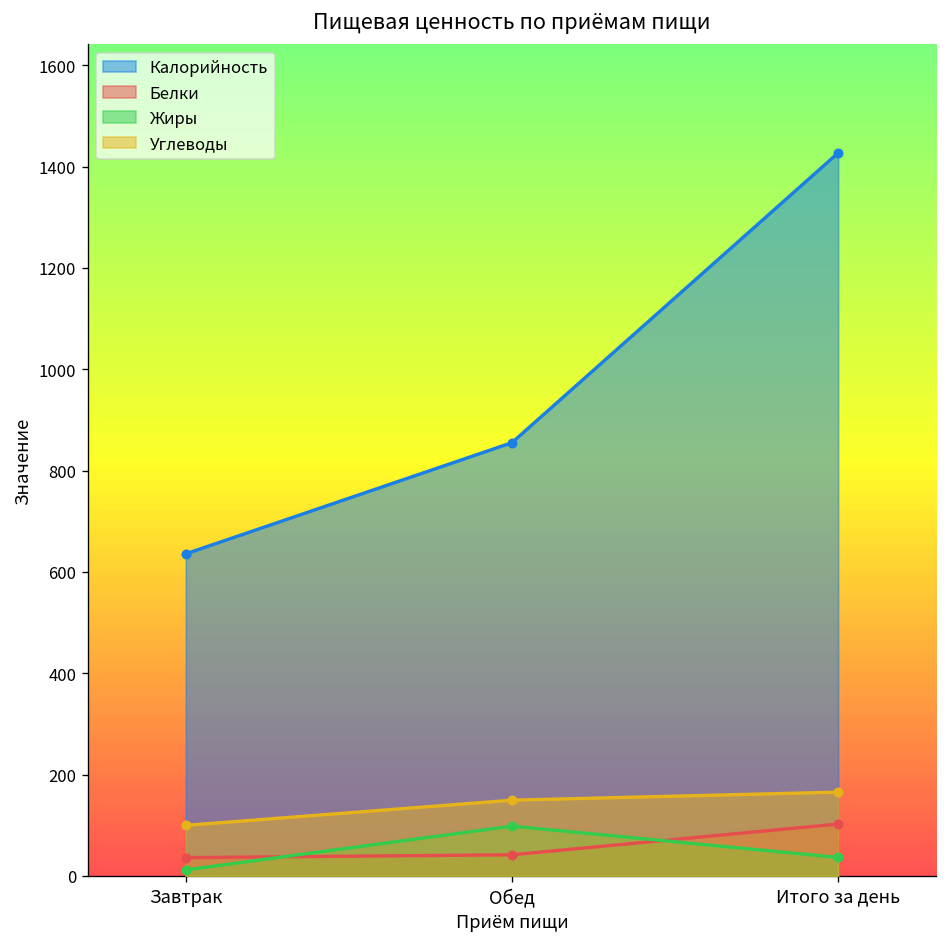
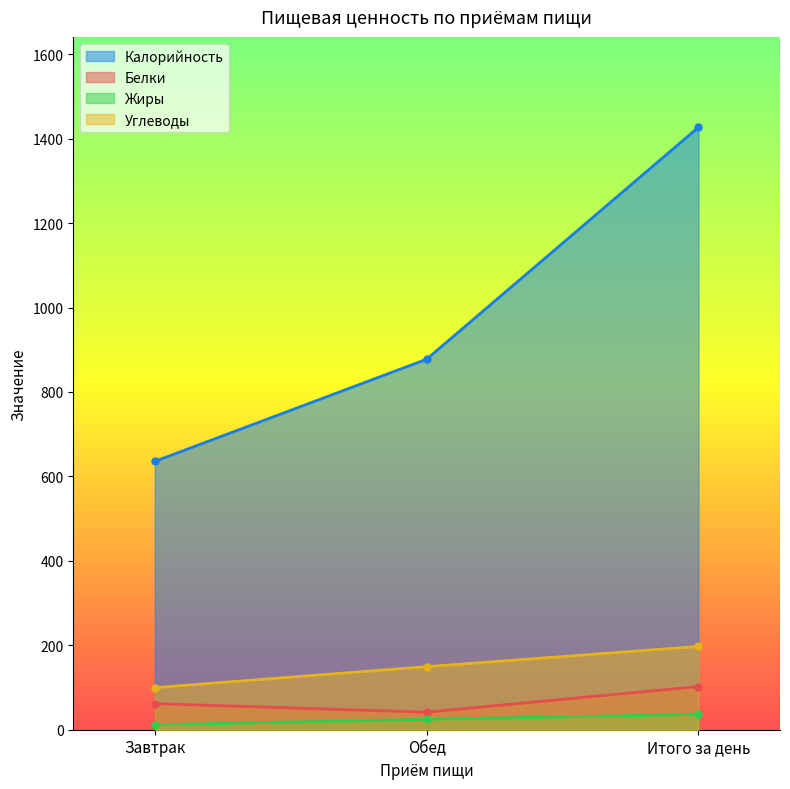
  {
    "Калорийность": {
      "Завтрак": 640,
-     "Обед": 860,
+     "Обед": 880,
      "Итого за день": 1430
    },
    "Белки": {
-     "Завтрак": 40,
+     "Завтрак": 60,
      "Обед": 40,
      "Итого за день": 100
    },
    "Жиры": {
      "Завтрак": 10,
-     "Обед": 100,
+     "Обед": 20,
      "Итого за день": 40
    },
    "Углеводы": {
      "Завтрак": 100,
      "Обед": 150,
-     "Итого за день": 170
+     "Итого за день": 200
    }
  }
